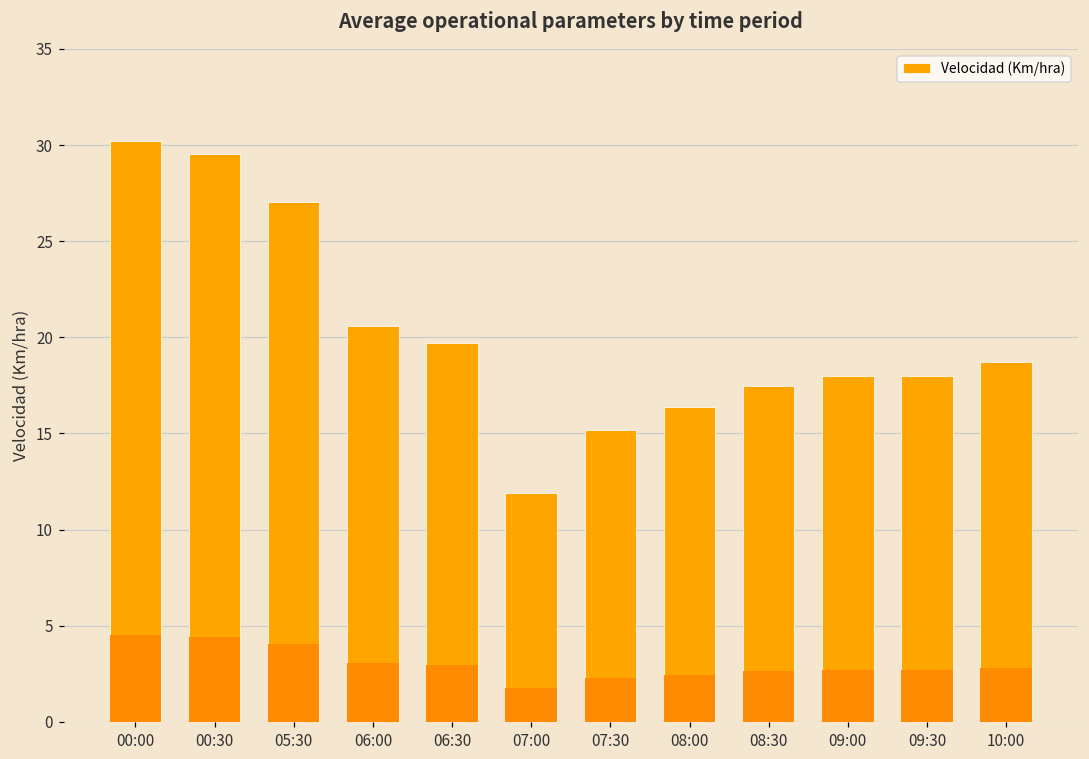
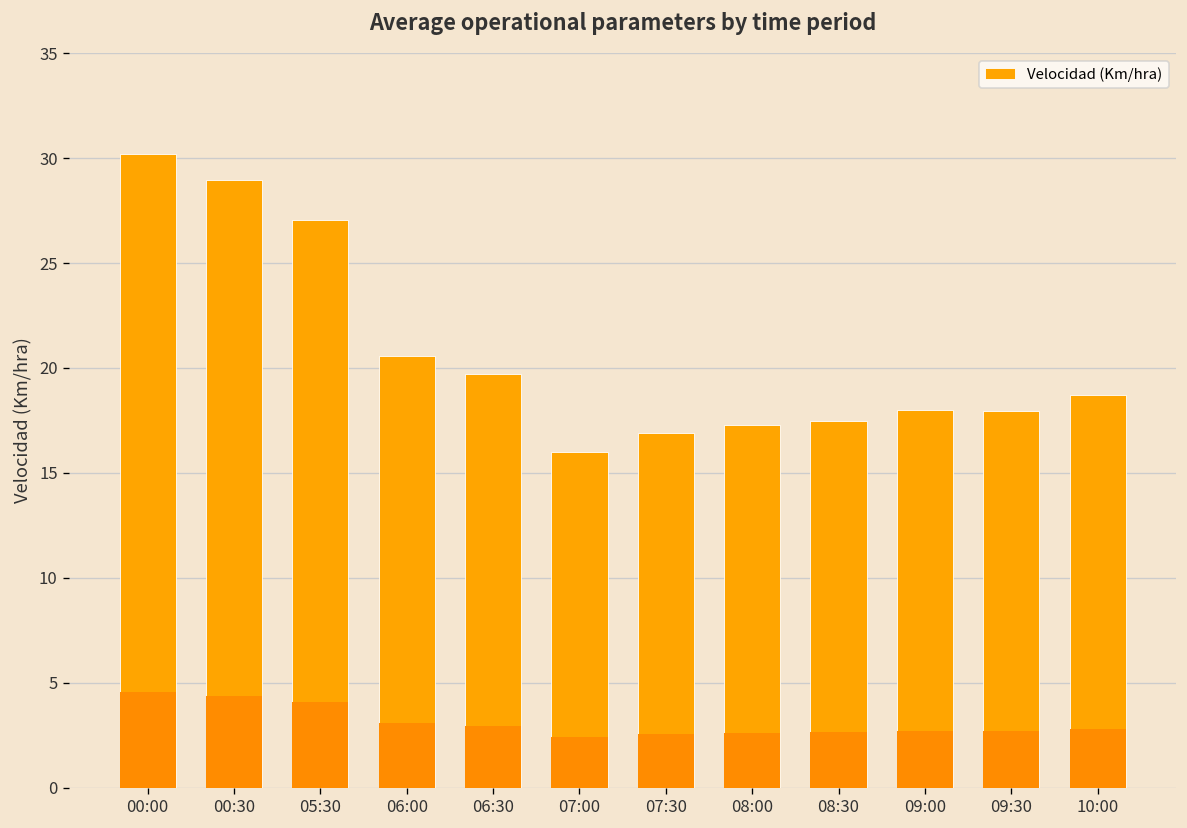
  {
    "00:00": 30.2,
-   "00:30": 29.5,
+   "00:30": 29.0,
    "05:30": 27.1,
    "06:00": 20.6,
    "06:30": 19.7,
-   "07:00": 11.9,
-   "07:30": 15.2,
-   "08:00": 16.4,
+   "07:00": 16.0,
+   "07:30": 16.9,
+   "08:00": 17.3,
    "08:30": 17.5,
    "09:00": 18.0,
    "09:30": 18.0,
    "10:00": 18.7
  }
